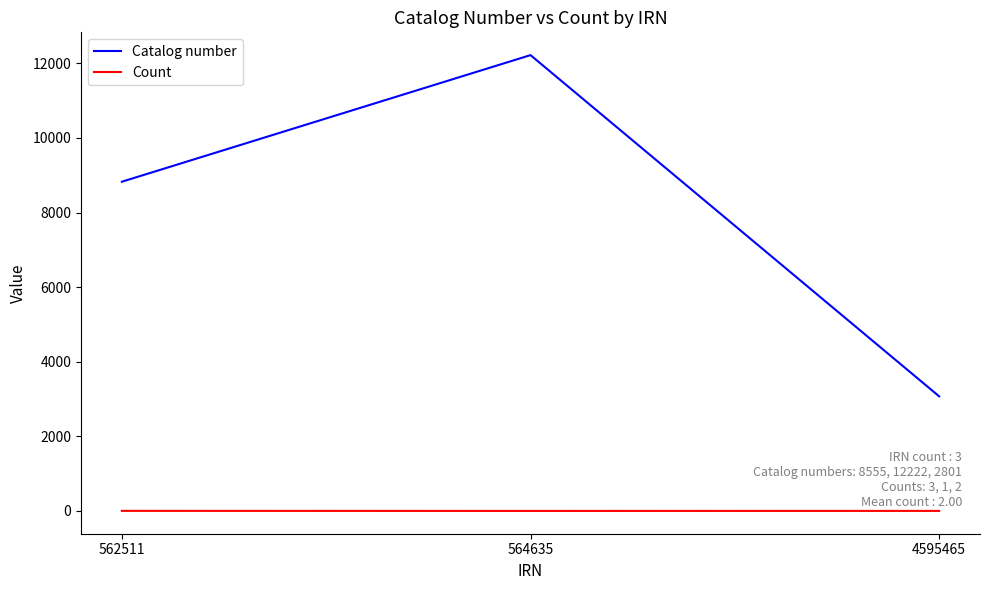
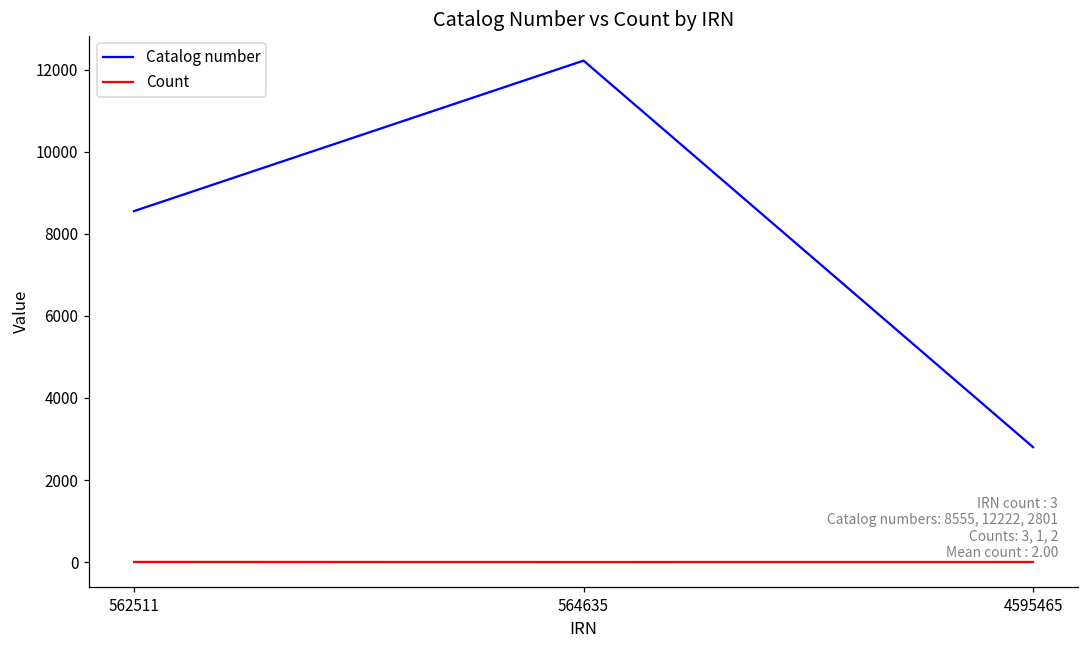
  {
    "Catalog number": {
-     "562511": 8800,
+     "562511": 8600,
      "564635": 12200,
-     "4595465": 3100
+     "4595465": 2800
    },
    "Count": {
      "4595465": 2
    }
  }
